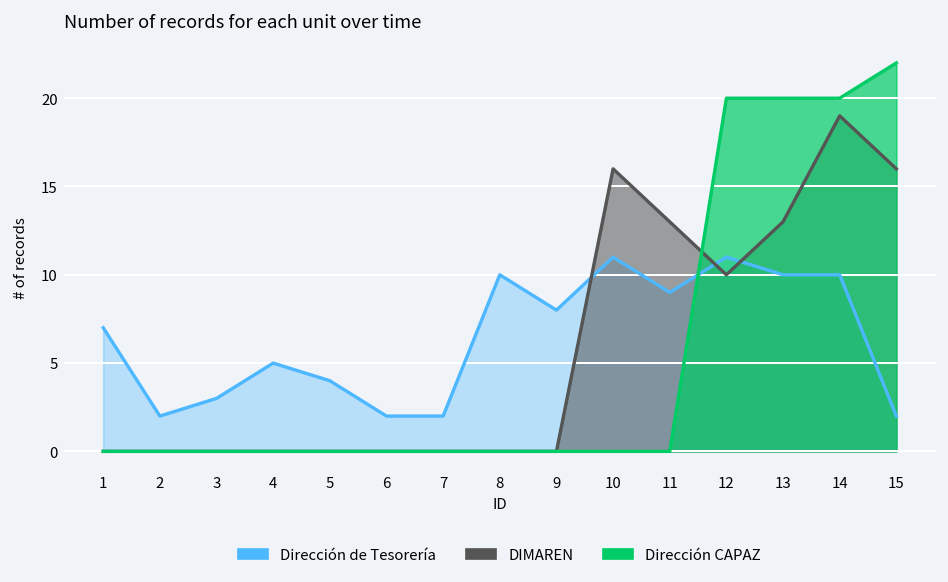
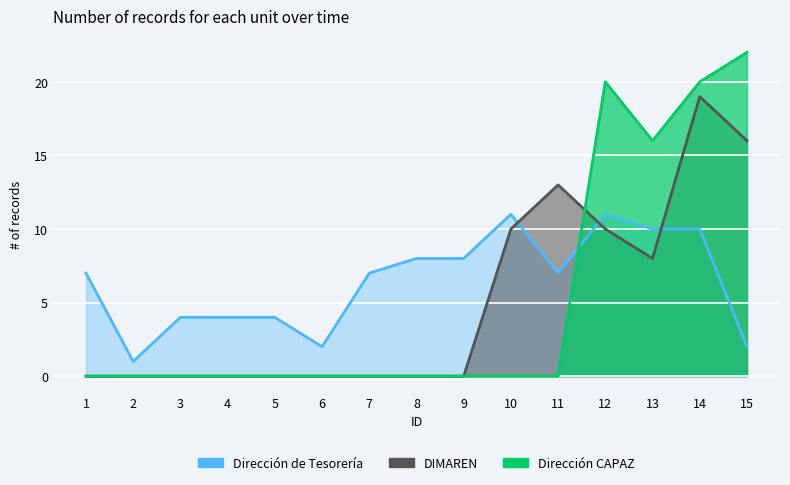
  {
    "Dirección de Tesorería": {
      "1": 7,
-     "2": 2,
-     "3": 3,
-     "4": 5,
+     "2": 1,
+     "3": 4,
+     "4": 4,
      "5": 4,
      "6": 2,
-     "7": 2,
-     "8": 10,
+     "7": 7,
+     "8": 8,
      "9": 8,
      "10": 11,
-     "11": 9,
+     "11": 7,
      "12": 11,
      "13": 10,
      "14": 10,
      "15": 2
    },
    "DIMAREN": {
-     "10": 16,
+     "10": 10,
      "11": 13,
      "12": 10,
-     "13": 13,
+     "13": 8,
      "14": 19,
      "15": 16
    },
    "Dirección CAPAZ": {
      "10": 0,
      "11": 0,
      "12": 20,
-     "13": 20,
+     "13": 16,
      "14": 20,
      "15": 22
    }
  }
